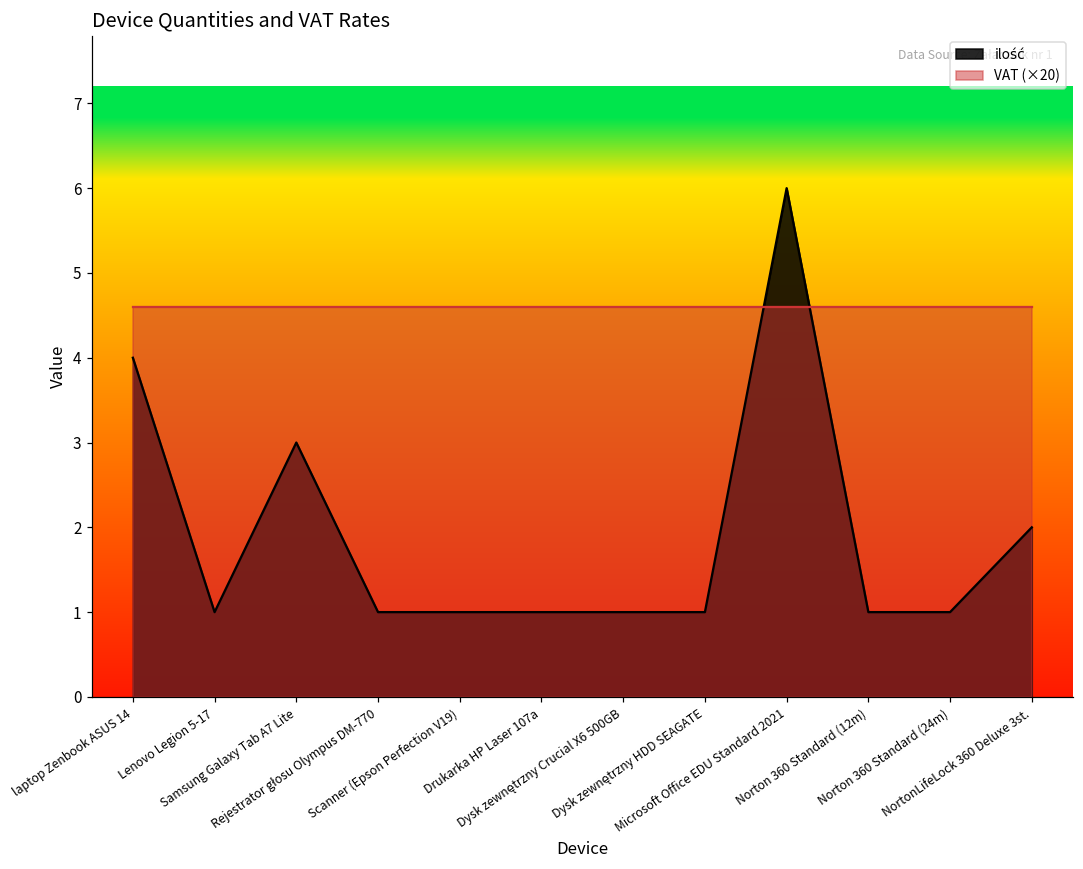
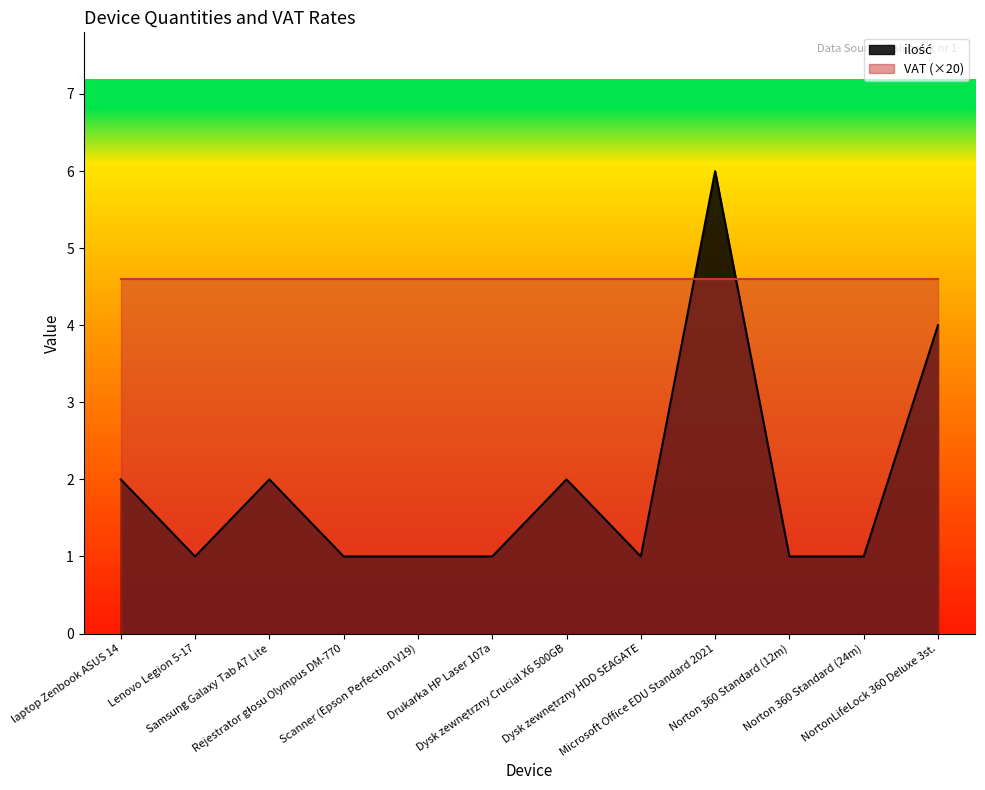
  {
    "ilość": {
-     "laptop Zenbook ASUS 14": 4,
+     "laptop Zenbook ASUS 14": 2,
      "Lenovo Legion 5-17": 1,
-     "Samsung Galaxy Tab A7 Lite": 3,
+     "Samsung Galaxy Tab A7 Lite": 2,
      "Rejestrator głosu Olympus DM-770": 1,
      "Scanner (Epson Perfection V19)": 1,
      "Drukarka HP Laser 107a": 1,
-     "Dysk zewnętrzny Crucial X6 500GB": 1,
+     "Dysk zewnętrzny Crucial X6 500GB": 2,
      "Dysk zewnętrzny HDD SEAGATE": 1,
      "Microsoft Office EDU Standard 2021": 6,
      "Norton 360 Standard (12m)": 1,
      "Norton 360 Standard (24m)": 1,
-     "NortonLifeLock 360 Deluxe 3st.": 2
+     "NortonLifeLock 360 Deluxe 3st.": 4
    },
    "VAT (×20)": {
      "laptop Zenbook ASUS 14": 4.6,
      "Lenovo Legion 5-17": 4.6,
      "Samsung Galaxy Tab A7 Lite": 4.6,
      "Rejestrator głosu Olympus DM-770": 4.6,
      "Scanner (Epson Perfection V19)": 4.6,
      "Drukarka HP Laser 107a": 4.6,
      "Dysk zewnętrzny Crucial X6 500GB": 4.6,
      "Dysk zewnętrzny HDD SEAGATE": 4.6,
      "Microsoft Office EDU Standard 2021": 4.6,
      "Norton 360 Standard (12m)": 4.6,
      "Norton 360 Standard (24m)": 4.6,
      "NortonLifeLock 360 Deluxe 3st.": 4.6
    }
  }
